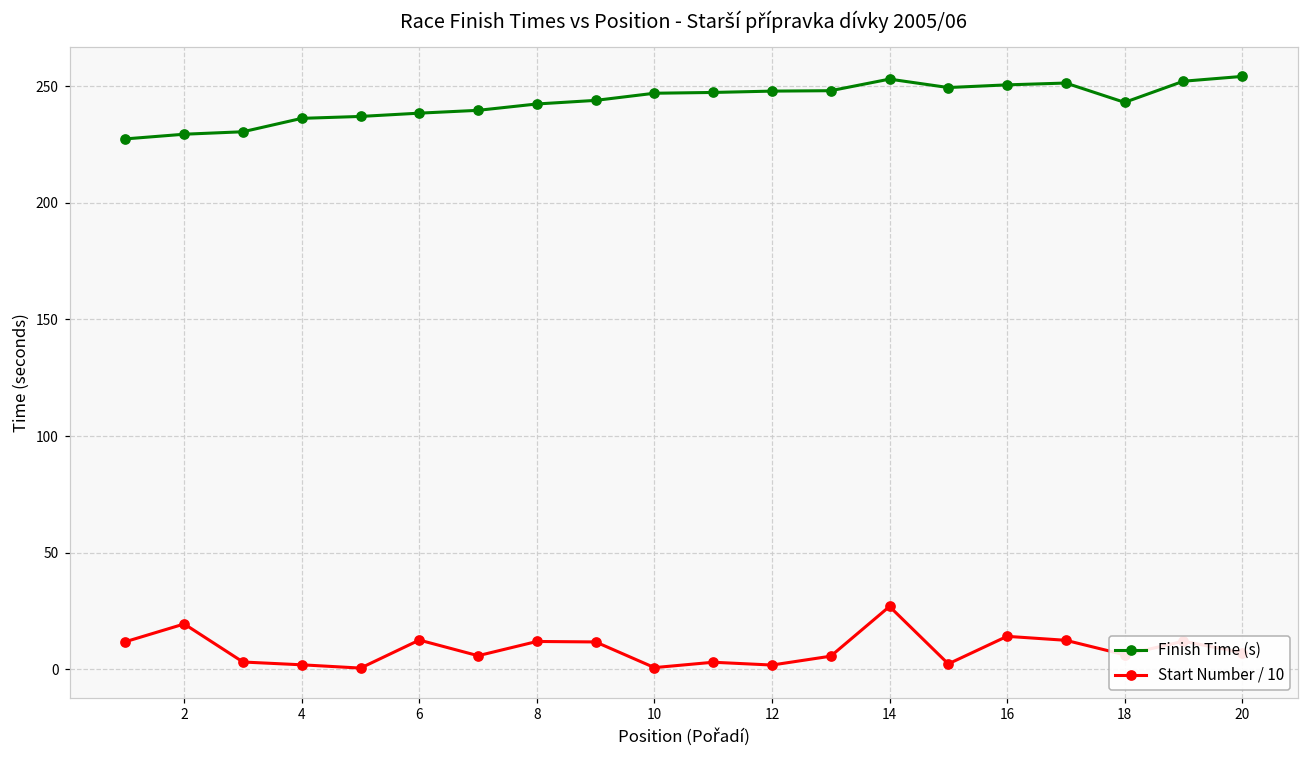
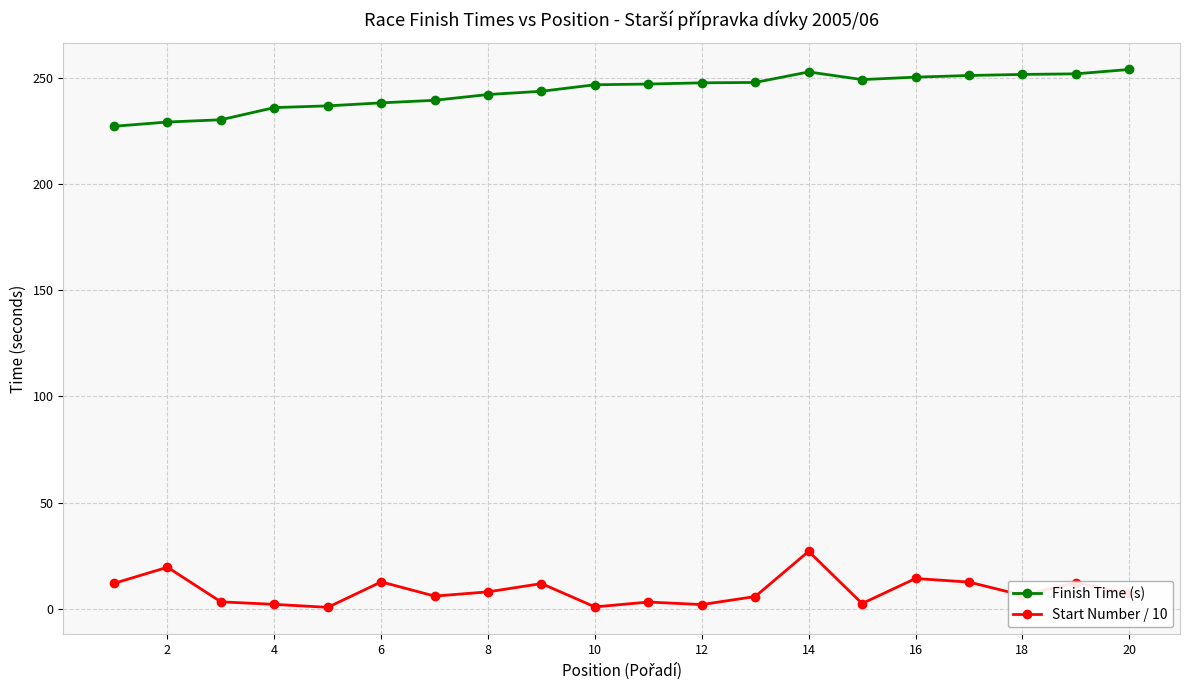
  {
    "Finish Time (s)": {
      "2": 229,
      "4": 236,
      "6": 238,
      "8": 242,
      "10": 247,
      "12": 248,
      "14": 253,
      "16": 250,
-     "18": 243,
+     "18": 252,
      "20": 254
    },
    "Start Number / 10": {
      "2": 20,
      "4": 2,
      "6": 13,
-     "8": 12,
+     "8": 8,
      "10": 1,
      "12": 2,
      "14": 27,
      "16": 14
    }
  }
